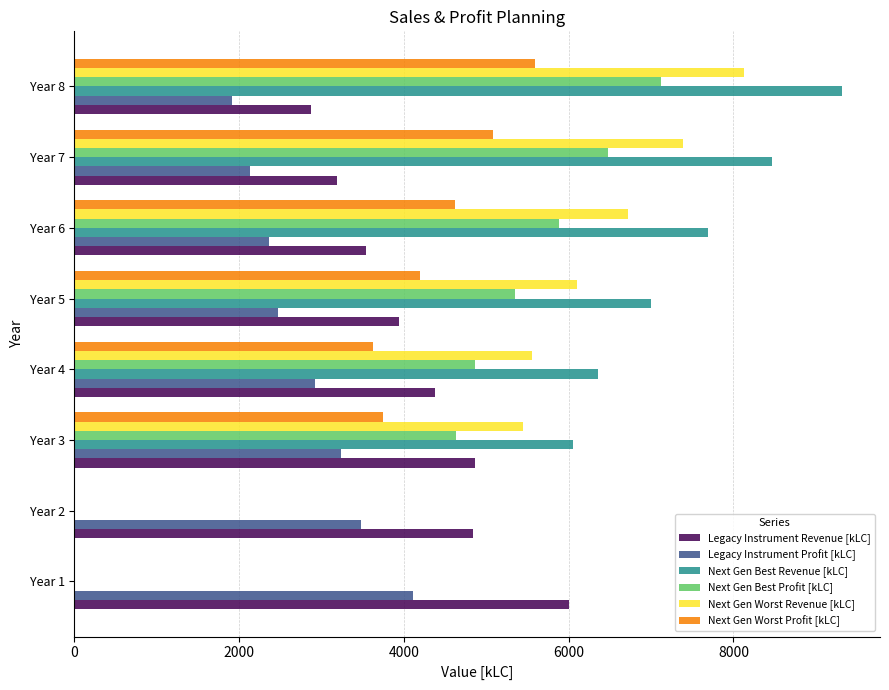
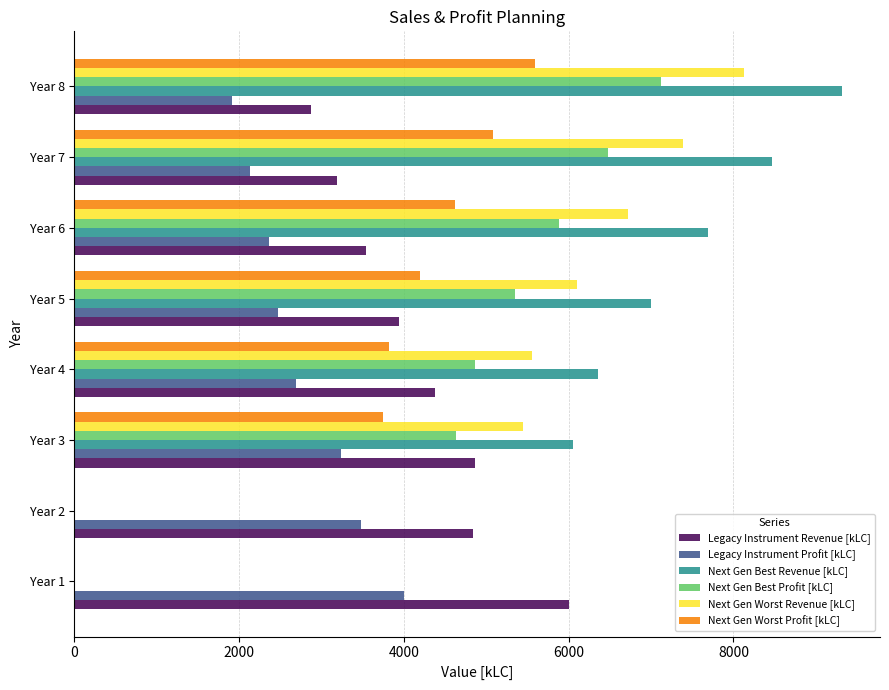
  {
    "Legacy Instrument Revenue [kLC]": {
      "Year 8": 2900,
      "Year 7": 3200,
      "Year 6": 3500,
      "Year 5": 3900,
      "Year 4": 4400,
      "Year 3": 4900,
      "Year 2": 4800,
      "Year 1": 6000
    },
    "Legacy Instrument Profit [kLC]": {
      "Year 8": 1900,
      "Year 7": 2100,
      "Year 6": 2400,
      "Year 5": 2500,
-     "Year 4": 2900,
+     "Year 4": 2700,
      "Year 3": 3200,
      "Year 2": 3500,
-     "Year 1": 4100
+     "Year 1": 4000
    },
    "Next Gen Best Revenue [kLC]": {
      "Year 8": 9300,
      "Year 7": 8500,
      "Year 6": 7700,
      "Year 5": 7000,
      "Year 4": 6400,
      "Year 3": 6100,
      "Year 2": 0,
      "Year 1": 0
    },
    "Next Gen Best Profit [kLC]": {
      "Year 8": 7100,
      "Year 7": 6500,
      "Year 6": 5900,
      "Year 5": 5400,
      "Year 4": 4900,
      "Year 3": 4600,
      "Year 2": 0,
      "Year 1": 0
    },
    "Next Gen Worst Revenue [kLC]": {
      "Year 8": 8100,
      "Year 7": 7400,
      "Year 6": 6700,
      "Year 5": 6100,
      "Year 4": 5600,
      "Year 3": 5400,
      "Year 2": 0,
      "Year 1": 0
    },
    "Next Gen Worst Profit [kLC]": {
      "Year 8": 5600,
      "Year 7": 5100,
      "Year 6": 4600,
      "Year 5": 4200,
-     "Year 4": 3600,
+     "Year 4": 3800,
      "Year 3": 3700,
      "Year 2": 0,
      "Year 1": 0
    }
  }
